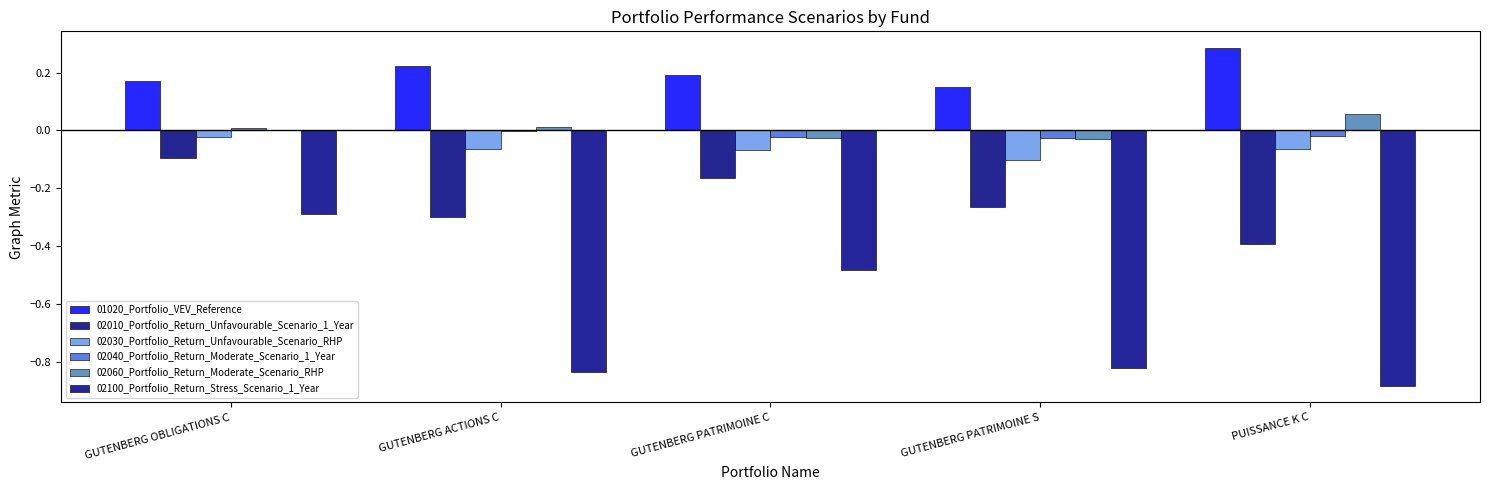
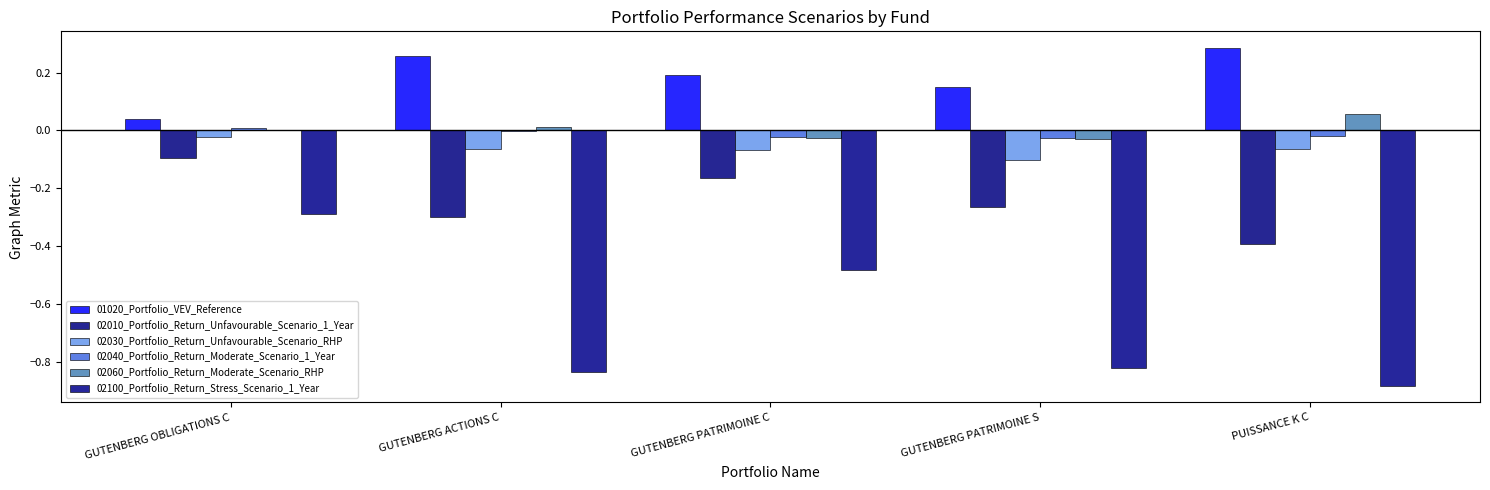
  {
    "01020_Portfolio_VEV_Reference": {
-     "GUTENBERG OBLIGATIONS C": 0.17,
-     "GUTENBERG ACTIONS C": 0.22,
+     "GUTENBERG OBLIGATIONS C": 0.04,
+     "GUTENBERG ACTIONS C": 0.26,
      "GUTENBERG PATRIMOINE C": 0.19,
      "GUTENBERG PATRIMOINE S": 0.15,
      "PUISSANCE K C": 0.28
    }
  }
